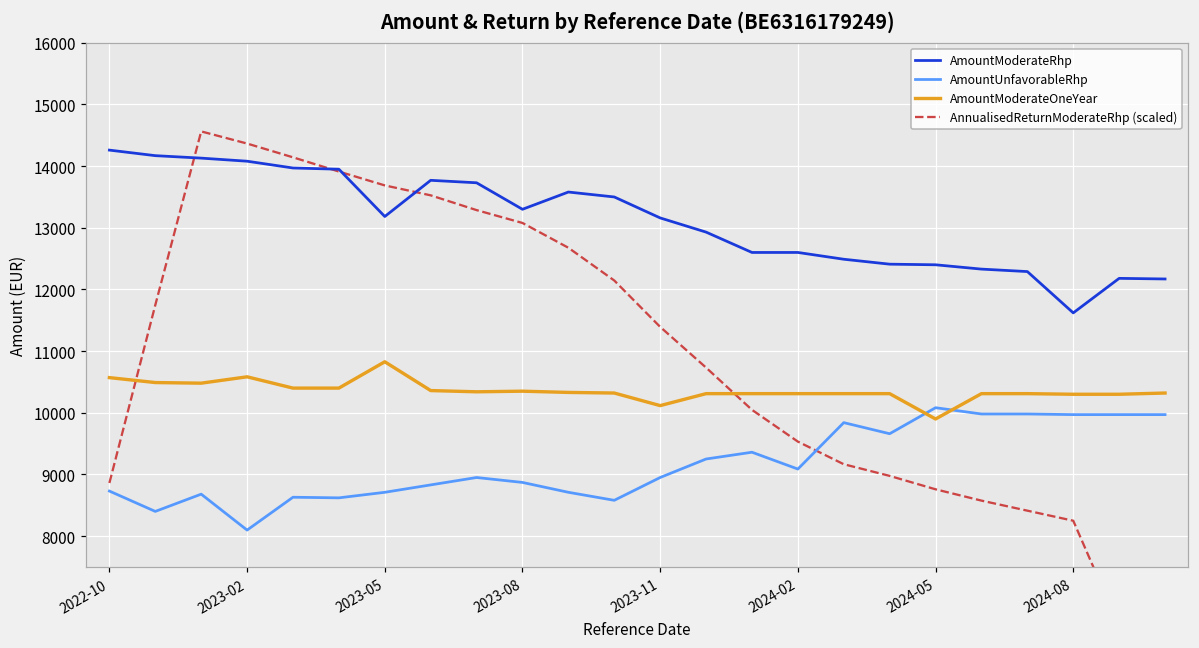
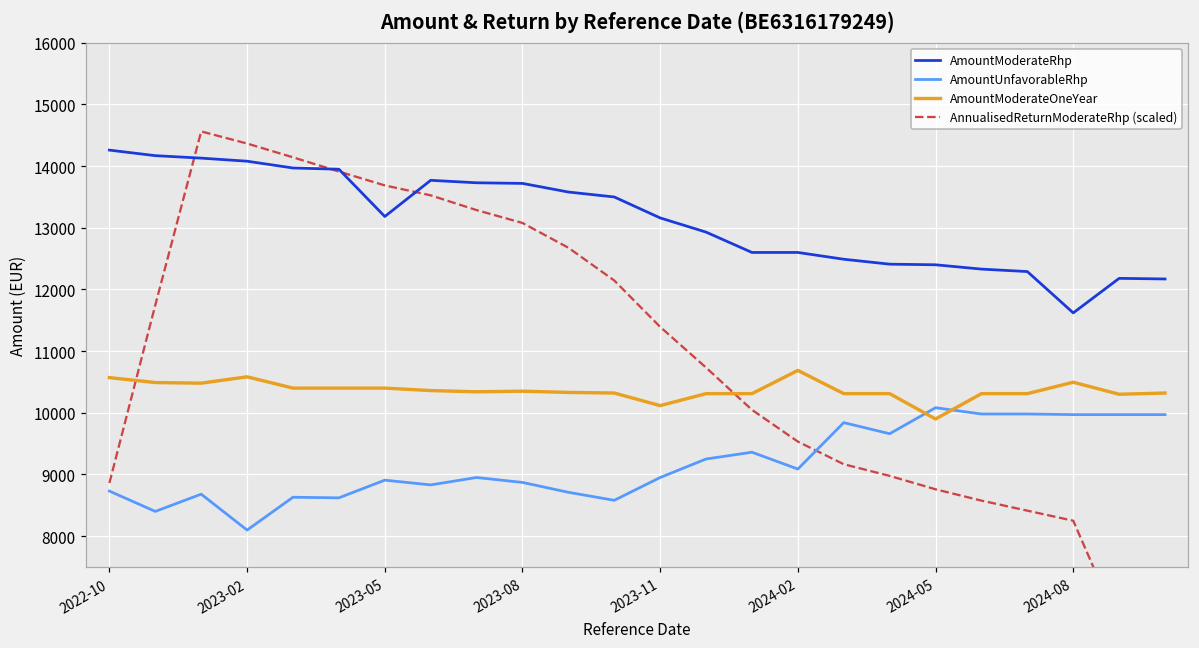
  {
    "AmountModerateRhp": {
      "2022-10": 14300,
      "2023-02": 14100,
      "2023-05": 13200,
-     "2023-08": 13300,
+     "2023-08": 13700,
      "2023-11": 13200,
      "2024-02": 12600,
      "2024-05": 12400,
      "2024-08": 11600
    },
    "AmountUnfavorableRhp": {
      "2022-10": 8700,
      "2023-02": 8100,
-     "2023-05": 8700,
+     "2023-05": 8900,
      "2023-08": 8900,
      "2023-11": 9000,
      "2024-02": 9100,
      "2024-05": 10100,
      "2024-08": 10000
    },
    "AmountModerateOneYear": {
      "2022-10": 10600,
      "2023-02": 10600,
-     "2023-05": 10800,
+     "2023-05": 10400,
      "2023-08": 10400,
      "2023-11": 10100,
-     "2024-02": 10300,
+     "2024-02": 10700,
      "2024-05": 9900,
-     "2024-08": 10300
+     "2024-08": 10500
    },
    "AnnualisedReturnModerateRhp (scaled)": {
      "2022-10": 8900,
      "2023-02": 14400,
      "2023-05": 13700,
      "2023-08": 13100,
      "2023-11": 11400,
      "2024-02": 9500,
      "2024-05": 8800,
      "2024-08": 8200
    }
  }
